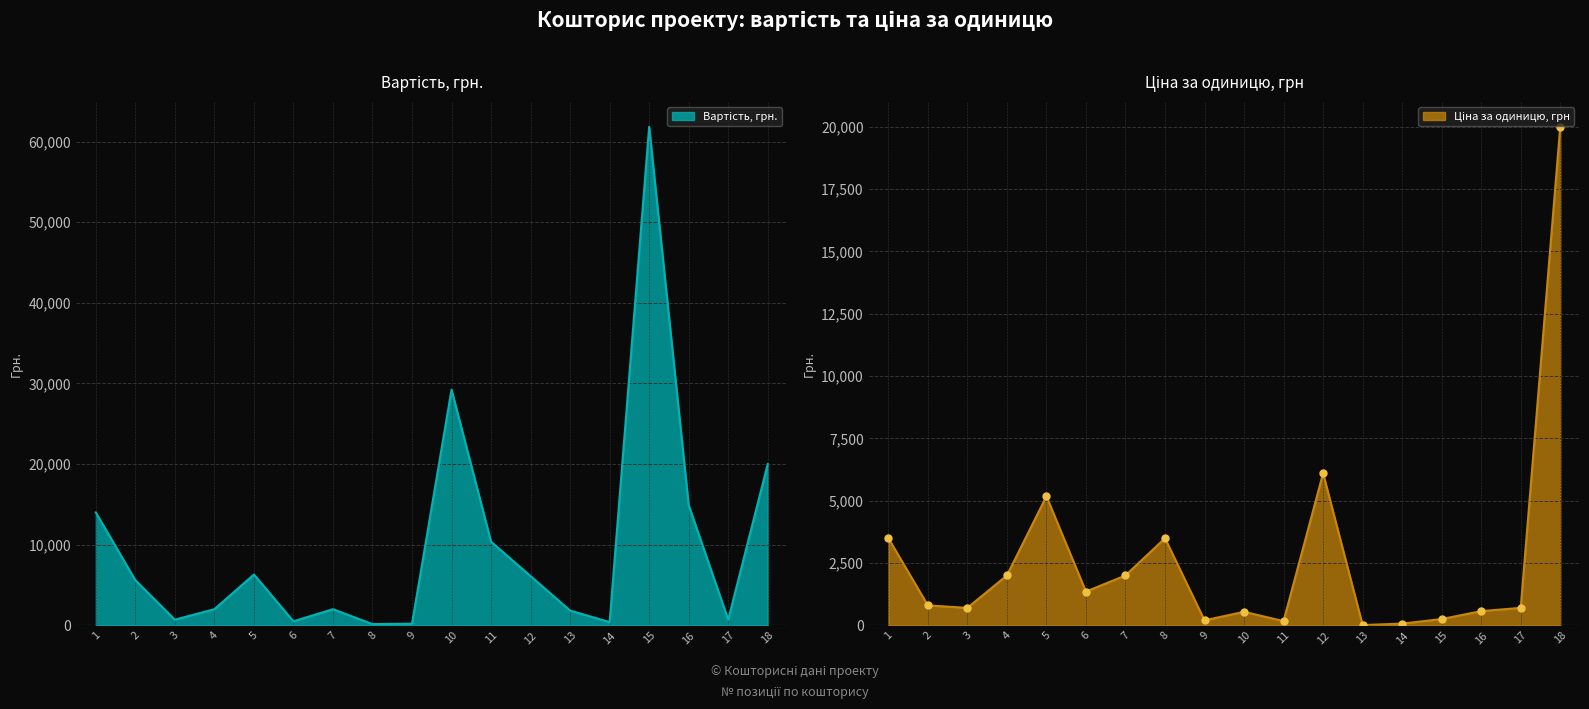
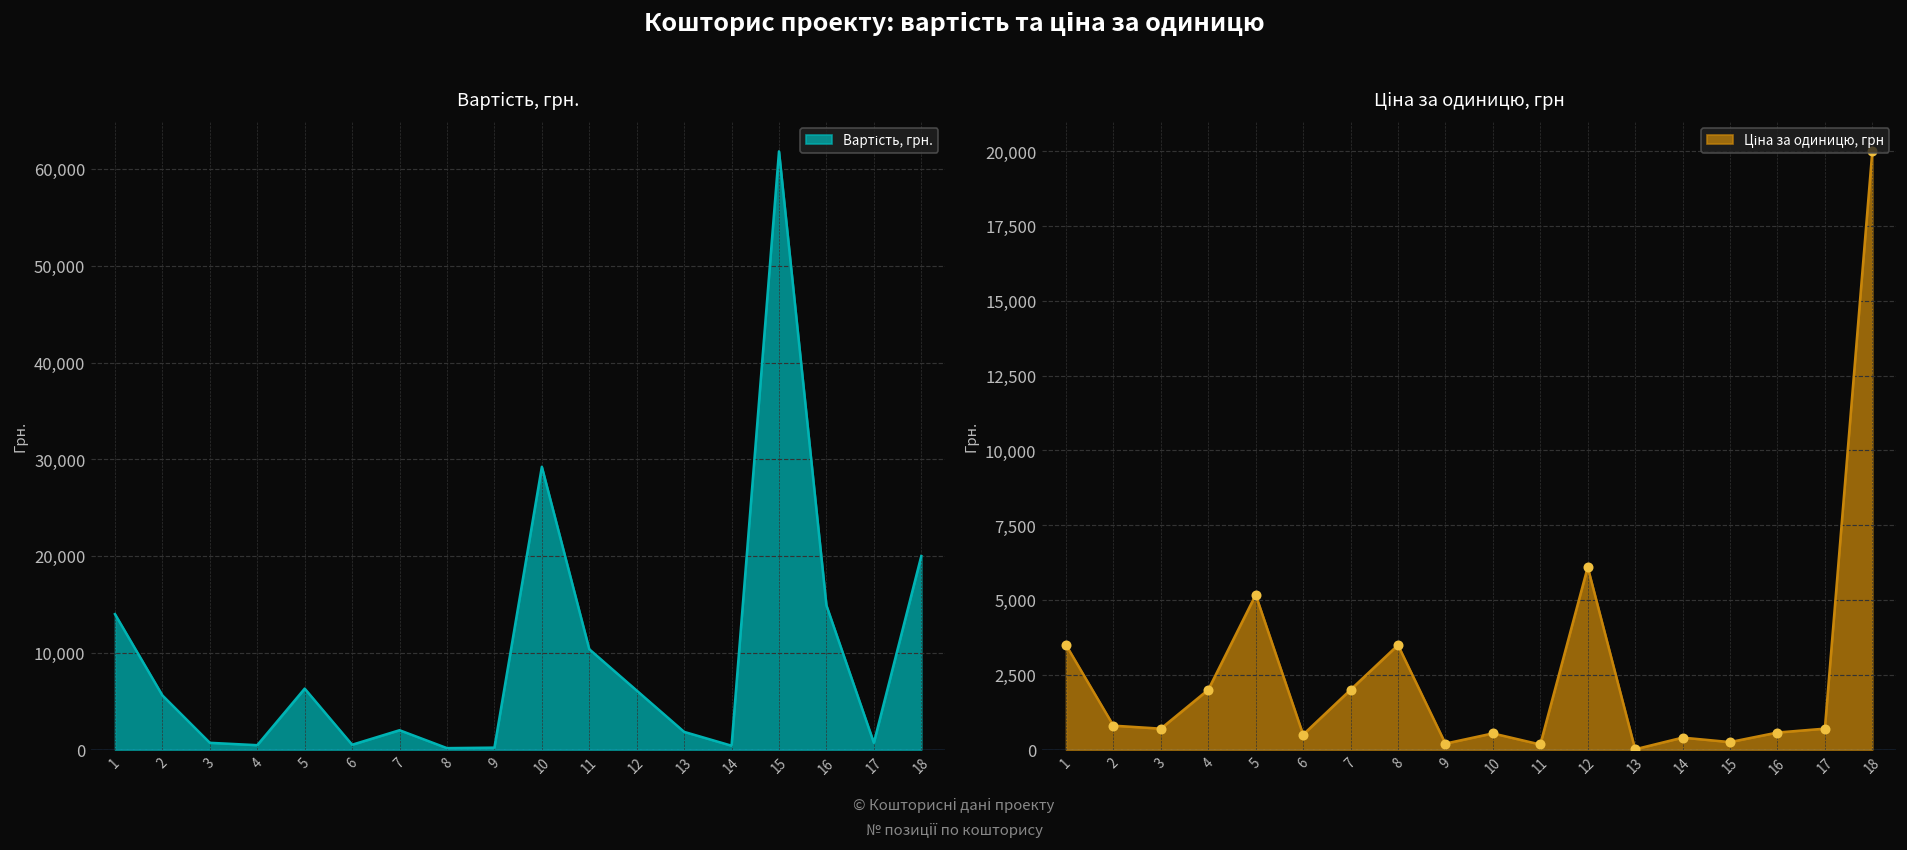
  {
    "Вартість, грн.": {
      "1": "14,000",
      "2": "6,000",
      "3": "1,000",
-     "4": "2,000",
+     "4": "0",
      "5": "6,000",
      "6": "1,000",
      "7": "2,000",
      "8": "0",
      "9": "0",
      "10": "29,000",
      "11": "10,000",
      "12": "6,000",
      "13": "2,000",
      "14": "0",
      "15": "62,000",
      "16": "15,000",
      "17": "1,000",
      "18": "20,000"
    },
    "Ціна за одиницю, грн": {
      "1": "3,500",
      "2": "800",
      "3": "700",
      "4": "2,000",
      "5": "5,200",
-     "6": "1,400",
+     "6": "500",
      "7": "2,000",
      "8": "3,500",
      "9": "200",
      "10": "500",
      "11": "200",
      "12": "6,100",
      "13": "0",
-     "14": "100",
+     "14": "400",
      "15": "300",
      "16": "600",
      "17": "700",
      "18": "20,000"
    }
  }
